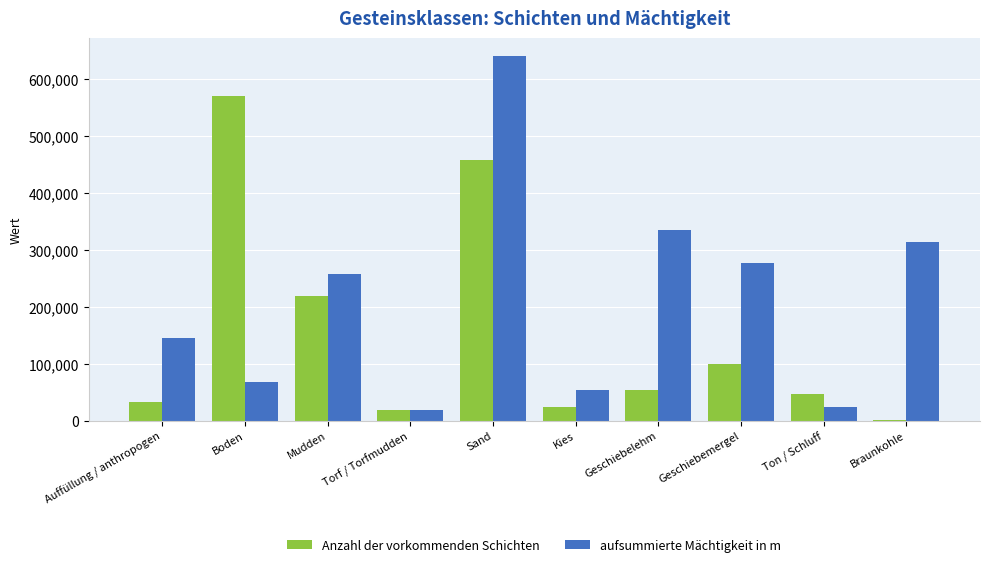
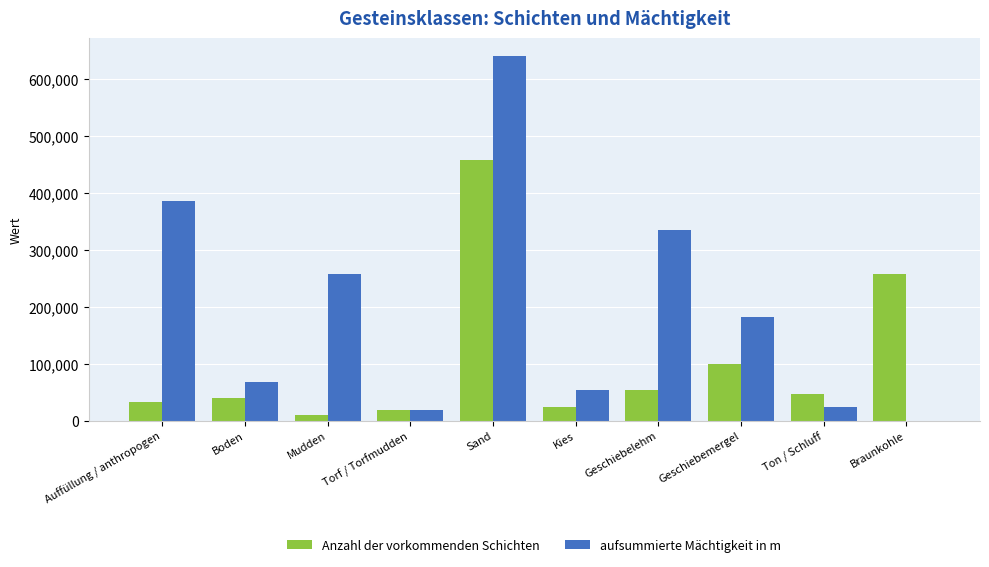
  {
    "Anzahl der vorkommenden Schichten": {
      "Auffüllung / anthropogen": "30,000",
-     "Boden": "570,000",
-     "Mudden": "220,000",
+     "Boden": "40,000",
+     "Mudden": "10,000",
      "Torf / Torfmudden": "20,000",
      "Sand": "460,000",
      "Kies": "20,000",
      "Geschiebelehm": "50,000",
      "Geschiebemergel": "100,000",
      "Ton / Schluff": "50,000",
-     "Braunkohle": "0"
+     "Braunkohle": "260,000"
    },
    "aufsummierte Mächtigkeit in m": {
-     "Auffüllung / anthropogen": "140,000",
+     "Auffüllung / anthropogen": "390,000",
      "Boden": "70,000",
      "Mudden": "260,000",
      "Torf / Torfmudden": "20,000",
      "Sand": "640,000",
      "Kies": "50,000",
      "Geschiebelehm": "330,000",
-     "Geschiebemergel": "280,000",
+     "Geschiebemergel": "180,000",
      "Ton / Schluff": "20,000",
-     "Braunkohle": "310,000"
+     "Braunkohle": "0"
    }
  }
